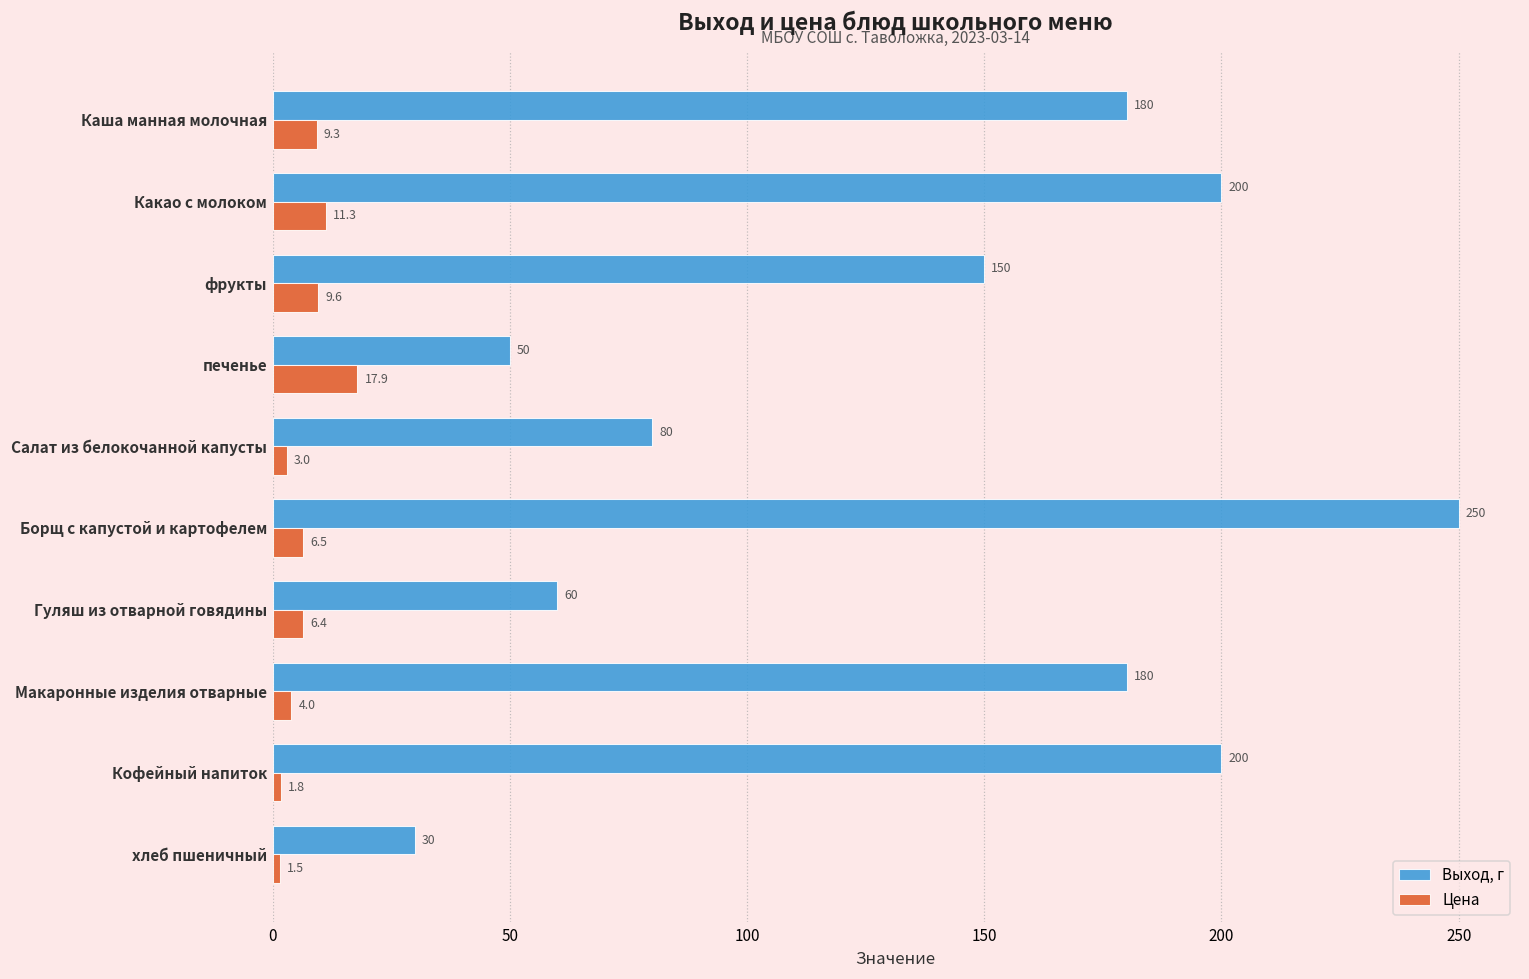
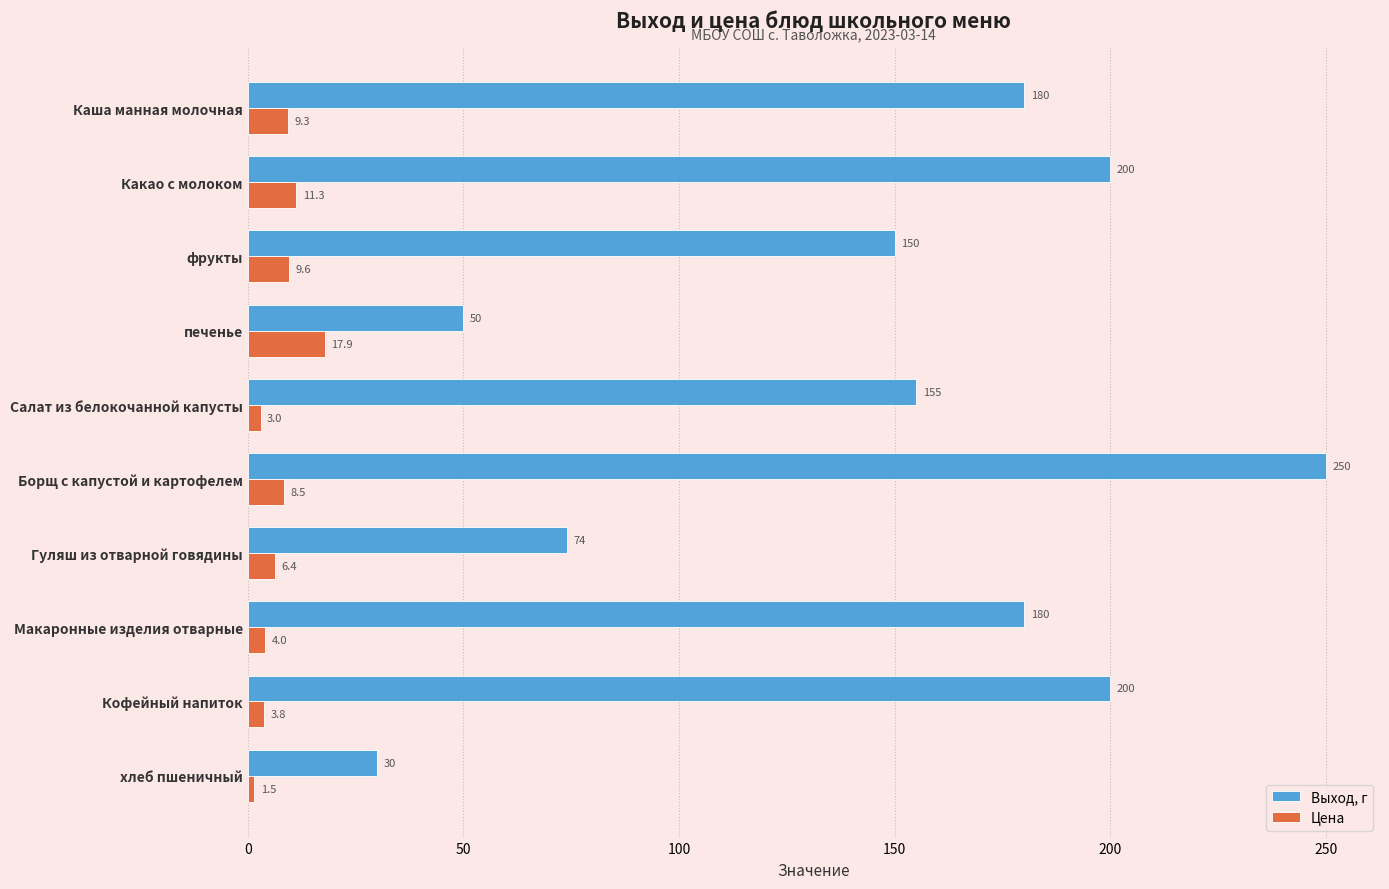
  {
    "Выход, г": {
      "Каша манная молочная": 180,
      "Какао с молоком": 200,
      "фрукты": 150,
      "печенье": 50,
-     "Салат из белокочанной капусты": 80,
+     "Салат из белокочанной капусты": 155,
      "Борщ с капустой и картофелем": 250,
-     "Гуляш из отварной говядины": 60,
+     "Гуляш из отварной говядины": 74,
      "Макаронные изделия отварные": 180,
      "Кофейный напиток": 200,
      "хлеб пшеничный": 30
    },
    "Цена": {
      "Каша манная молочная": 9.3,
      "Какао с молоком": 11.3,
      "фрукты": 9.6,
      "печенье": 17.9,
      "Салат из белокочанной капусты": 3.0,
-     "Борщ с капустой и картофелем": 6.5,
+     "Борщ с капустой и картофелем": 8.5,
      "Гуляш из отварной говядины": 6.4,
      "Макаронные изделия отварные": 4.0,
-     "Кофейный напиток": 1.8,
+     "Кофейный напиток": 3.8,
      "хлеб пшеничный": 1.5
    }
  }
